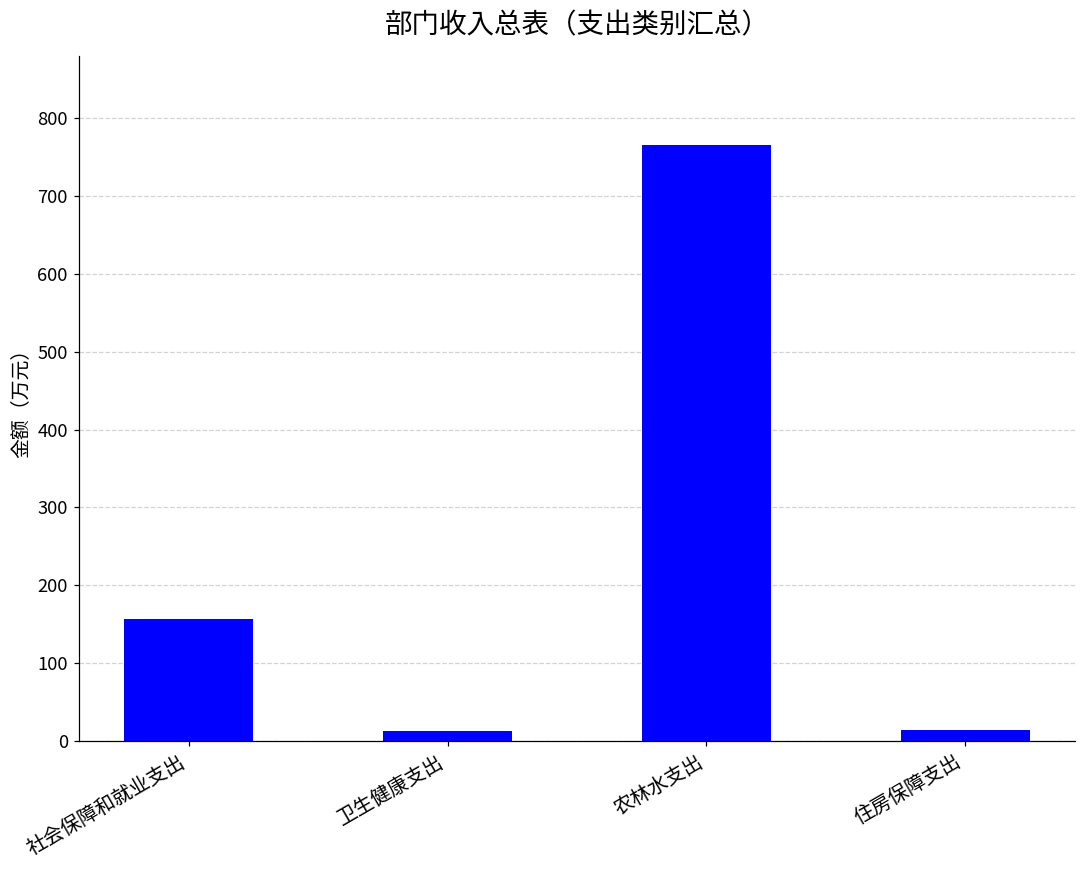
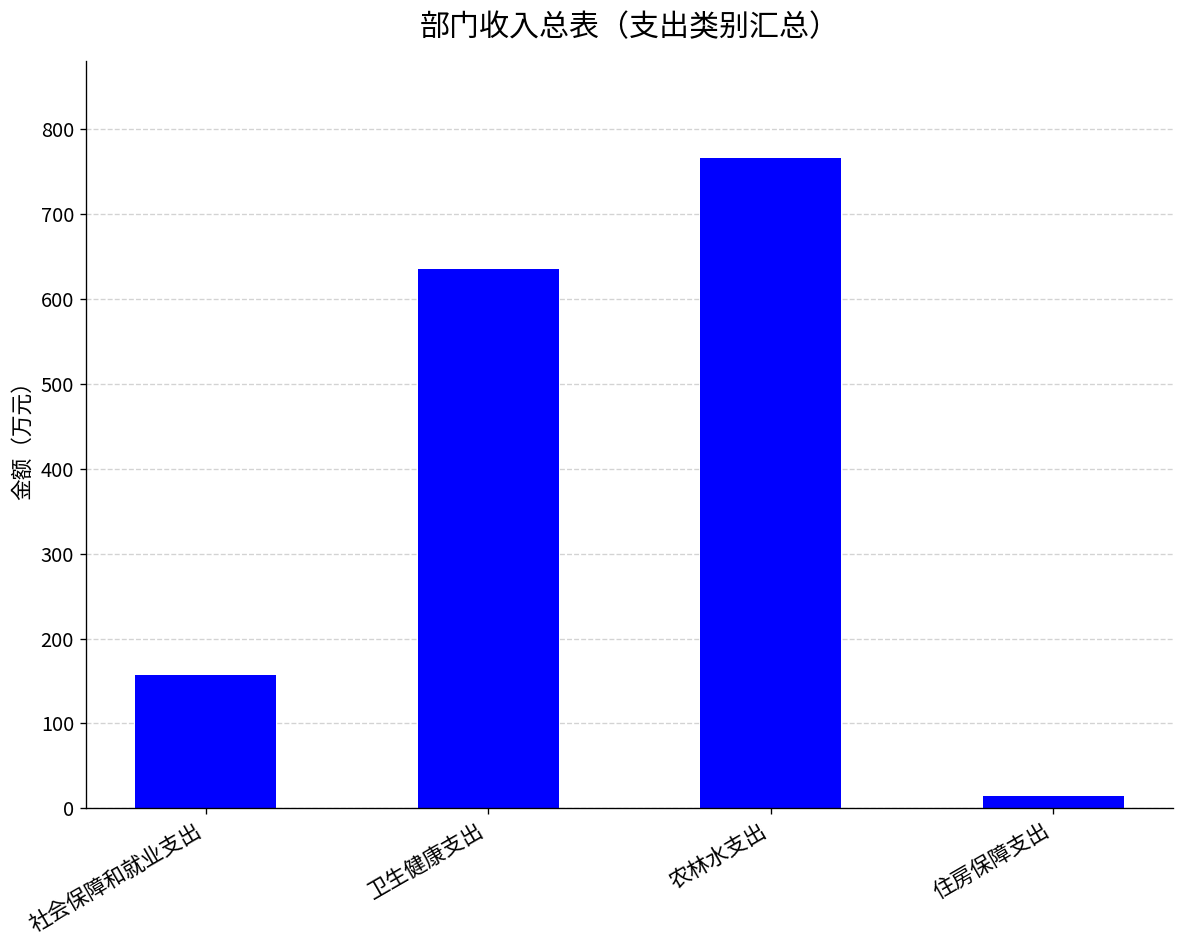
  {
    "社会保障和就业支出": 160,
-   "卫生健康支出": 10,
+   "卫生健康支出": 640,
    "农林水支出": 760,
    "住房保障支出": 10
  }
